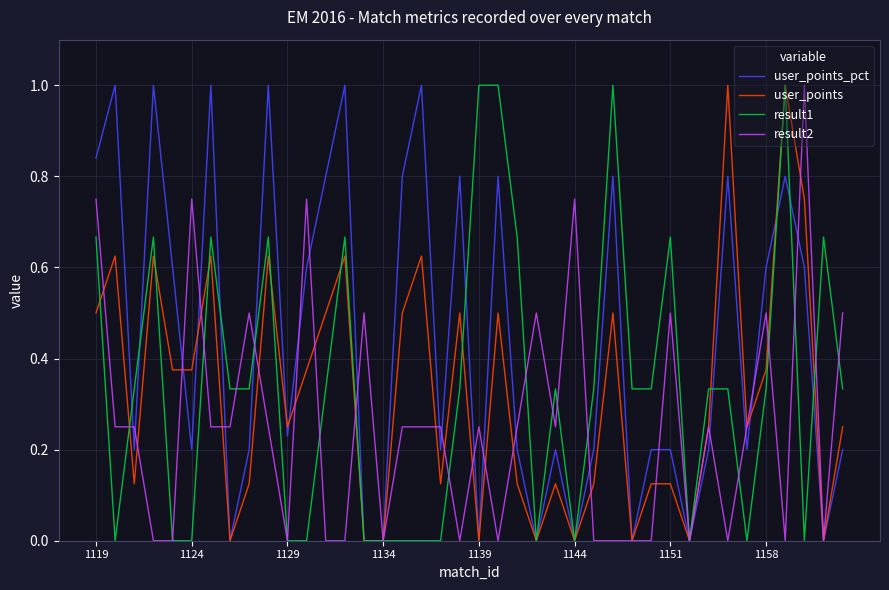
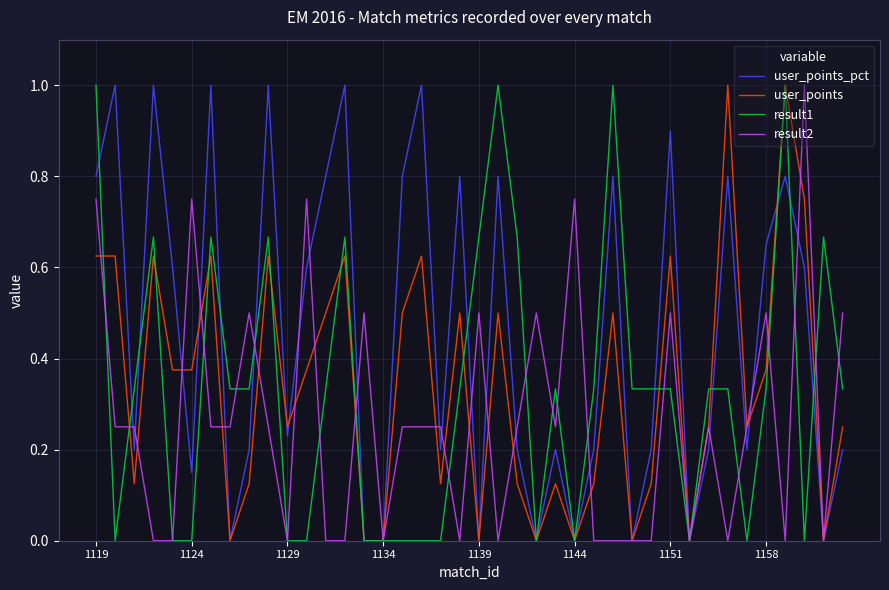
  {
    "user_points_pct": {
-     "1119": 0.84,
-     "1124": 0.20,
+     "1119": 0.80,
+     "1124": 0.15,
      "1129": 0.23,
-     "1151": 0.20,
-     "1158": 0.60
+     "1151": 0.90,
+     "1158": 0.65
    },
    "user_points": {
-     "1119": 0.50,
+     "1119": 0.63,
      "1124": 0.38,
      "1129": 0.25,
-     "1151": 0.13,
+     "1151": 0.63,
      "1158": 0.38
    },
    "result1": {
-     "1119": 0.67,
+     "1119": 1.00,
      "1124": 0.00,
-     "1139": 1.00,
-     "1151": 0.67,
+     "1139": 0.67,
+     "1151": 0.33,
      "1158": 0.33
    },
    "result2": {
      "1119": 0.75,
      "1124": 0.75,
-     "1139": 0.25,
+     "1139": 0.50,
      "1144": 0.75,
      "1151": 0.50,
      "1158": 0.50
    }
  }
